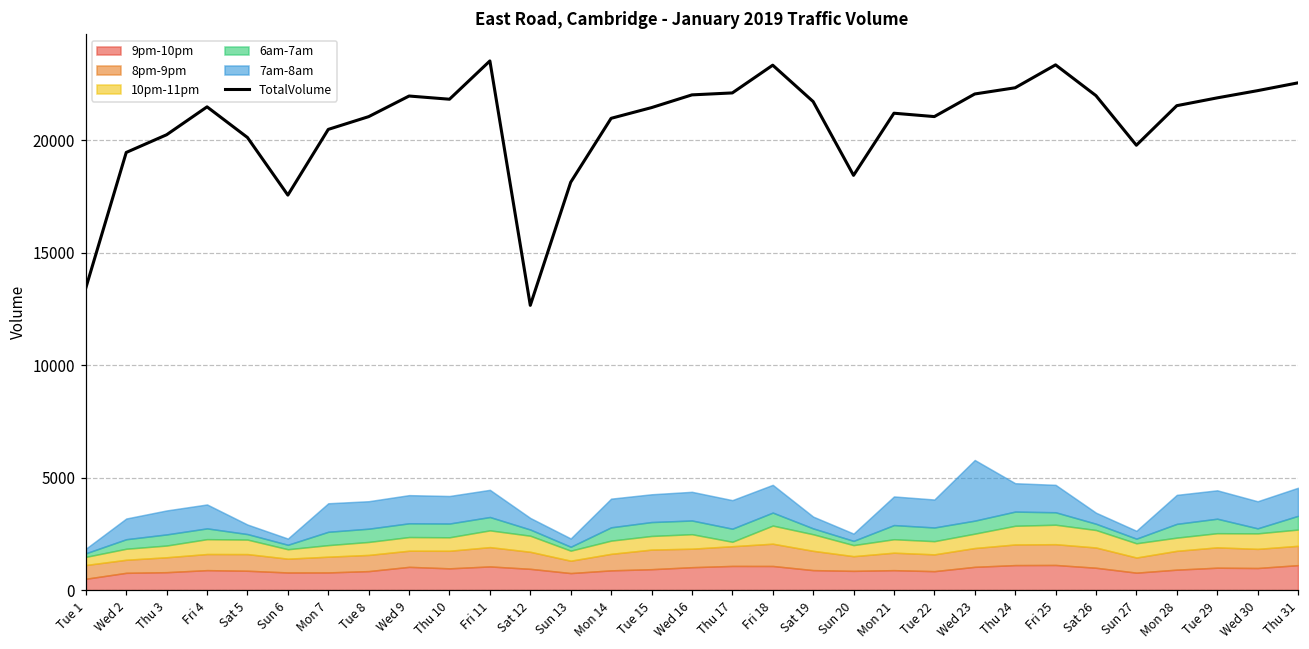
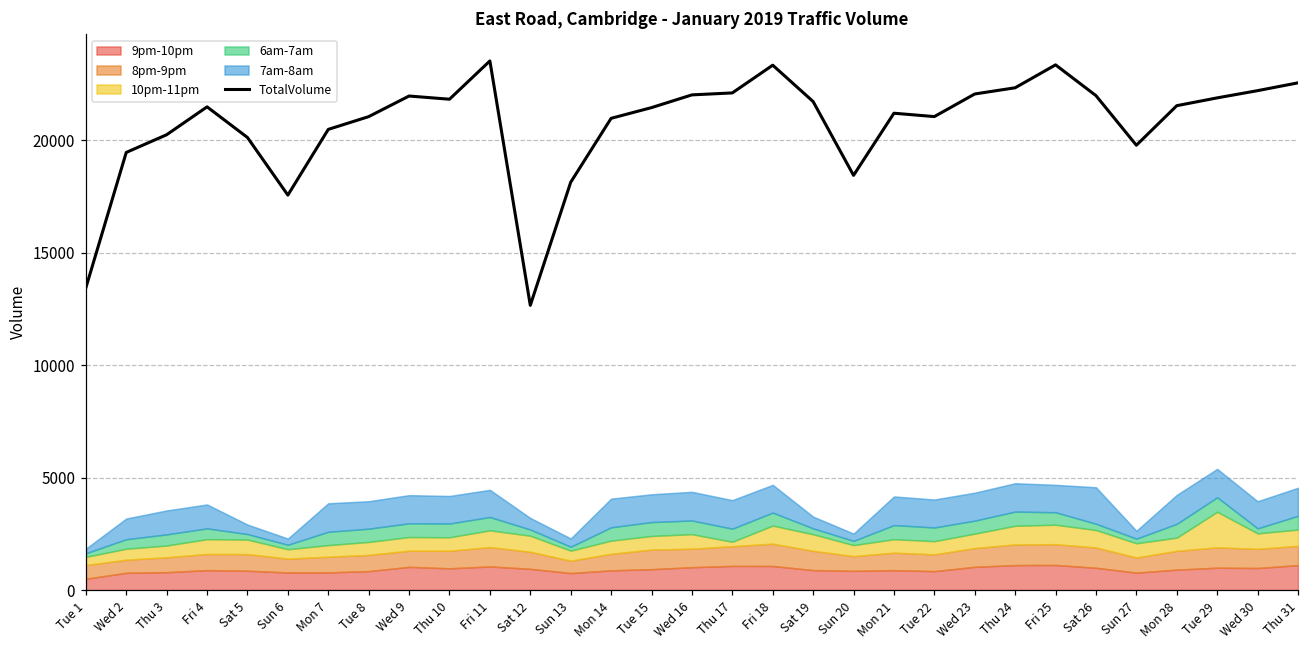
  {
    "TotalVolume": {
      "Tue 1": 13400,
      "Wed 2": 19500,
      "Thu 3": 20200,
      "Fri 4": 21500,
      "Sat 5": 20100,
      "Sun 6": 17600,
      "Mon 7": 20500,
      "Tue 8": 21000,
      "Wed 9": 22000,
      "Thu 10": 21800,
      "Fri 11": 23500,
      "Sat 12": 12700,
      "Sun 13": 18100,
      "Mon 14": 21000,
      "Tue 15": 21400,
      "Wed 16": 22000,
      "Thu 17": 22100,
      "Fri 18": 23300,
      "Sat 19": 21700,
      "Sun 20": 18400,
      "Mon 21": 21200,
      "Tue 22": 21100,
      "Wed 23": 22100,
      "Thu 24": 22300,
      "Fri 25": 23300,
      "Sat 26": 22000,
      "Sun 27": 19800,
      "Mon 28": 21500,
      "Tue 29": 21900,
      "Wed 30": 22200,
      "Thu 31": 22600
    },
    "10pm-11pm": {
      "Tue 1": 400,
      "Wed 2": 500,
      "Thu 3": 500,
      "Fri 4": 700,
      "Sat 5": 600,
      "Sun 6": 400,
      "Mon 7": 500,
      "Tue 8": 600,
      "Wed 9": 600,
      "Thu 10": 600,
      "Fri 11": 700,
      "Sat 12": 700,
      "Sun 13": 400,
      "Mon 14": 600,
      "Tue 15": 600,
      "Wed 16": 600,
      "Thu 17": 200,
      "Fri 18": 800,
      "Sat 19": 700,
      "Sun 20": 500,
      "Mon 21": 600,
      "Tue 22": 600,
      "Wed 23": 600,
      "Thu 24": 800,
      "Fri 25": 900,
      "Sat 26": 800,
      "Sun 27": 600,
      "Mon 28": 600,
-     "Tue 29": 600,
+     "Tue 29": 1600,
      "Wed 30": 700,
      "Thu 31": 700
    },
    "6am-7am": {
      "Tue 1": 200,
      "Wed 2": 400,
      "Thu 3": 500,
      "Fri 4": 500,
      "Sat 5": 200,
      "Sun 6": 200,
      "Mon 7": 600,
      "Tue 8": 600,
      "Wed 9": 600,
      "Thu 10": 600,
      "Fri 11": 600,
      "Sat 12": 300,
      "Sun 13": 200,
      "Mon 14": 600,
      "Tue 15": 600,
      "Wed 16": 600,
      "Thu 17": 600,
      "Fri 18": 600,
      "Sat 19": 300,
      "Sun 20": 200,
      "Mon 21": 600,
      "Tue 22": 600,
      "Wed 23": 600,
      "Thu 24": 600,
      "Fri 25": 600,
      "Sat 26": 300,
      "Sun 27": 200,
      "Mon 28": 600,
      "Tue 29": 600,
      "Wed 30": 200,
      "Thu 31": 600
    },
    "7am-8am": {
      "Tue 1": 200,
      "Wed 2": 900,
      "Thu 3": 1100,
      "Fri 4": 1100,
      "Sat 5": 400,
      "Sun 6": 300,
      "Mon 7": 1300,
      "Tue 8": 1200,
      "Wed 9": 1300,
      "Thu 10": 1200,
      "Fri 11": 1200,
      "Sat 12": 500,
      "Sun 13": 400,
      "Mon 14": 1300,
      "Tue 15": 1200,
      "Wed 16": 1300,
      "Thu 17": 1300,
      "Fri 18": 1200,
      "Sat 19": 500,
      "Sun 20": 300,
      "Mon 21": 1300,
      "Tue 22": 1200,
-     "Wed 23": 2700,
+     "Wed 23": 1200,
      "Thu 24": 1300,
      "Fri 25": 1200,
-     "Sat 26": 500,
+     "Sat 26": 1600,
      "Sun 27": 400,
      "Mon 28": 1300,
      "Tue 29": 1300,
      "Wed 30": 1200,
      "Thu 31": 1200
    }
  }
